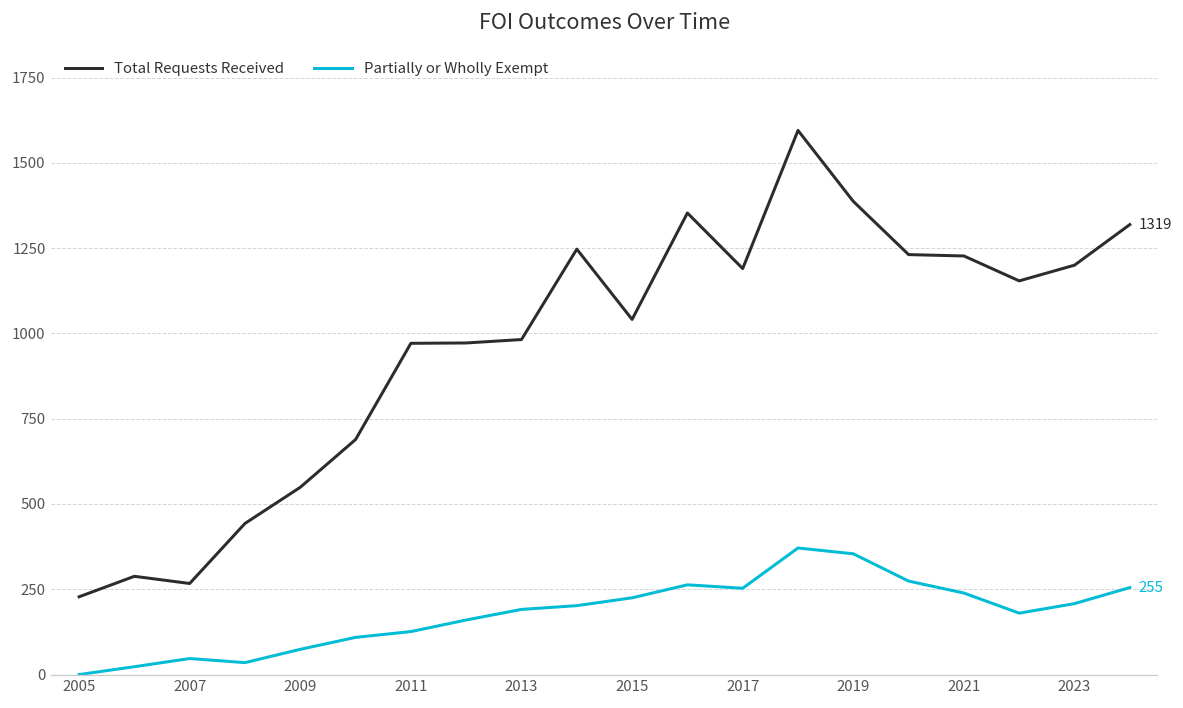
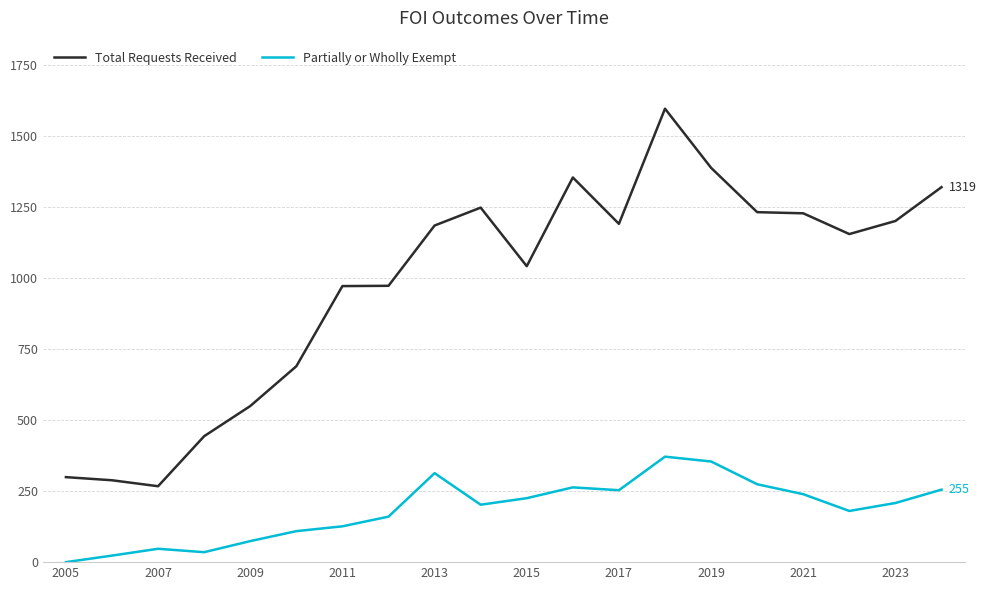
  {
    "Total Requests Received": {
-     "2005": 230,
+     "2005": 300,
      "2007": 270,
      "2009": 550,
      "2011": 970,
-     "2013": 980,
+     "2013": 1180,
      "2015": 1040,
      "2017": 1190,
      "2019": 1390,
      "2021": 1230,
      "2023": 1200
    },
    "Partially or Wholly Exempt": {
      "2005": 0,
      "2007": 50,
      "2009": 70,
      "2011": 130,
-     "2013": 190,
+     "2013": 310,
      "2015": 230,
      "2017": 250,
      "2019": 350,
      "2021": 240,
      "2023": 210
    }
  }
